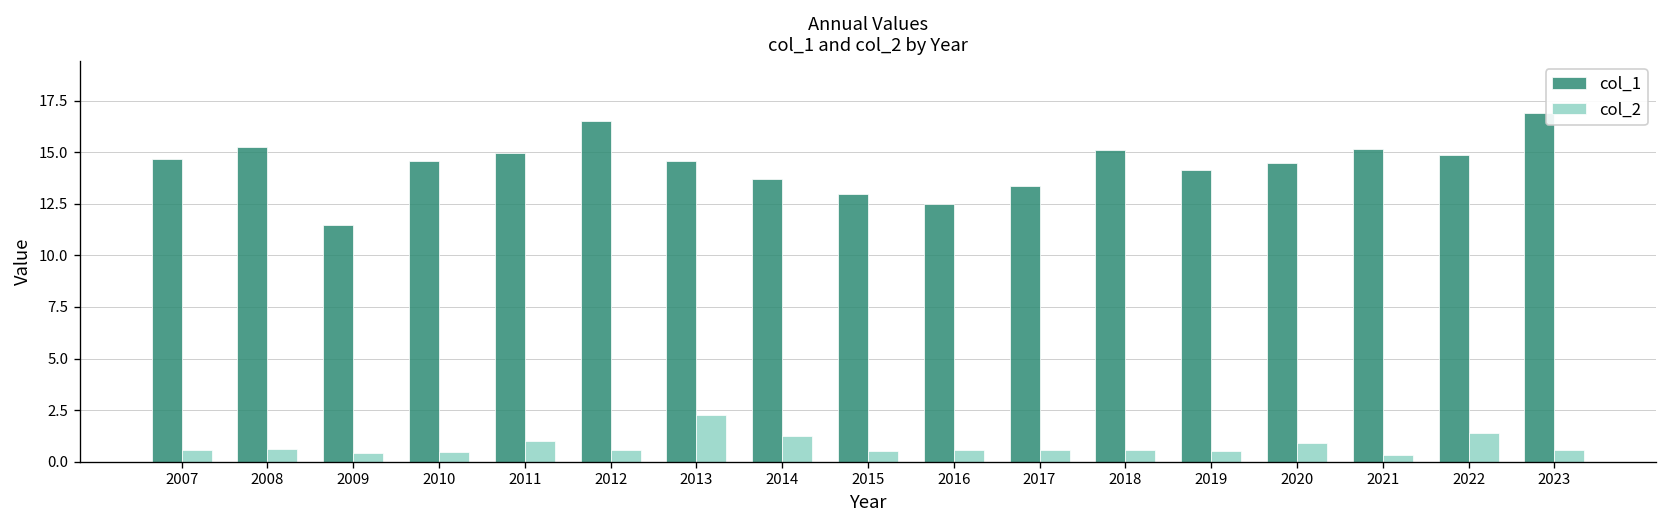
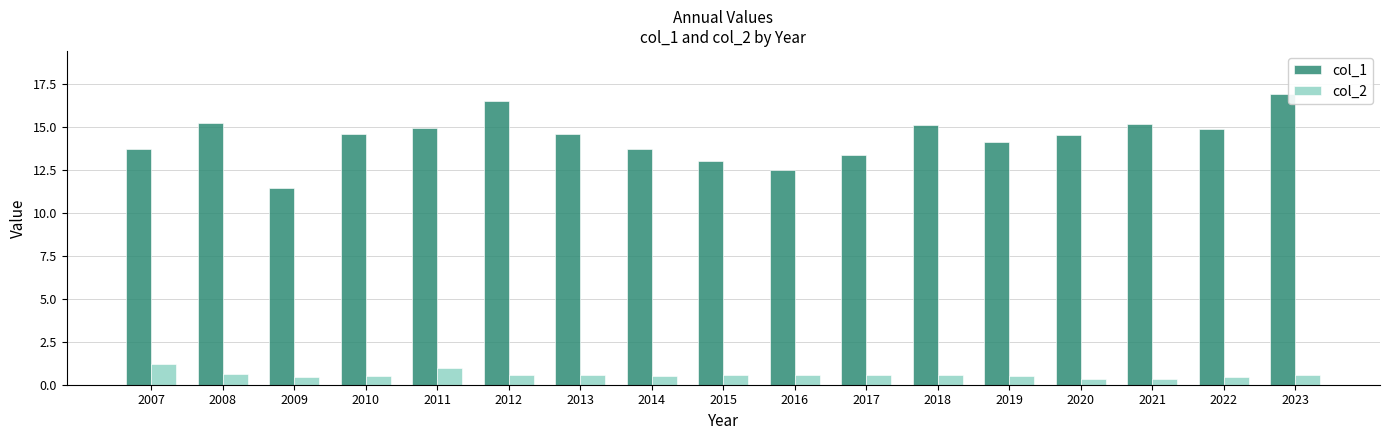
  {
    "col_1": {
-     "2007": 14.7,
+     "2007": 13.7,
      "2008": 15.2,
      "2009": 11.5,
      "2010": 14.6,
      "2011": 15.0,
      "2012": 16.5,
      "2013": 14.6,
      "2014": 13.7,
      "2015": 13.0,
      "2016": 12.5,
      "2017": 13.4,
      "2018": 15.1,
      "2019": 14.1,
      "2020": 14.5,
      "2021": 15.2,
      "2022": 14.9,
      "2023": 16.9
    },
    "col_2": {
-     "2007": 0.6,
+     "2007": 1.2,
      "2008": 0.6,
      "2009": 0.4,
      "2010": 0.5,
      "2011": 1.0,
      "2012": 0.6,
-     "2013": 2.2,
-     "2014": 1.2,
+     "2013": 0.6,
+     "2014": 0.5,
      "2015": 0.5,
      "2016": 0.6,
      "2017": 0.6,
      "2018": 0.6,
      "2019": 0.5,
-     "2020": 0.9,
+     "2020": 0.3,
      "2021": 0.3,
-     "2022": 1.4,
+     "2022": 0.4,
      "2023": 0.6
    }
  }
